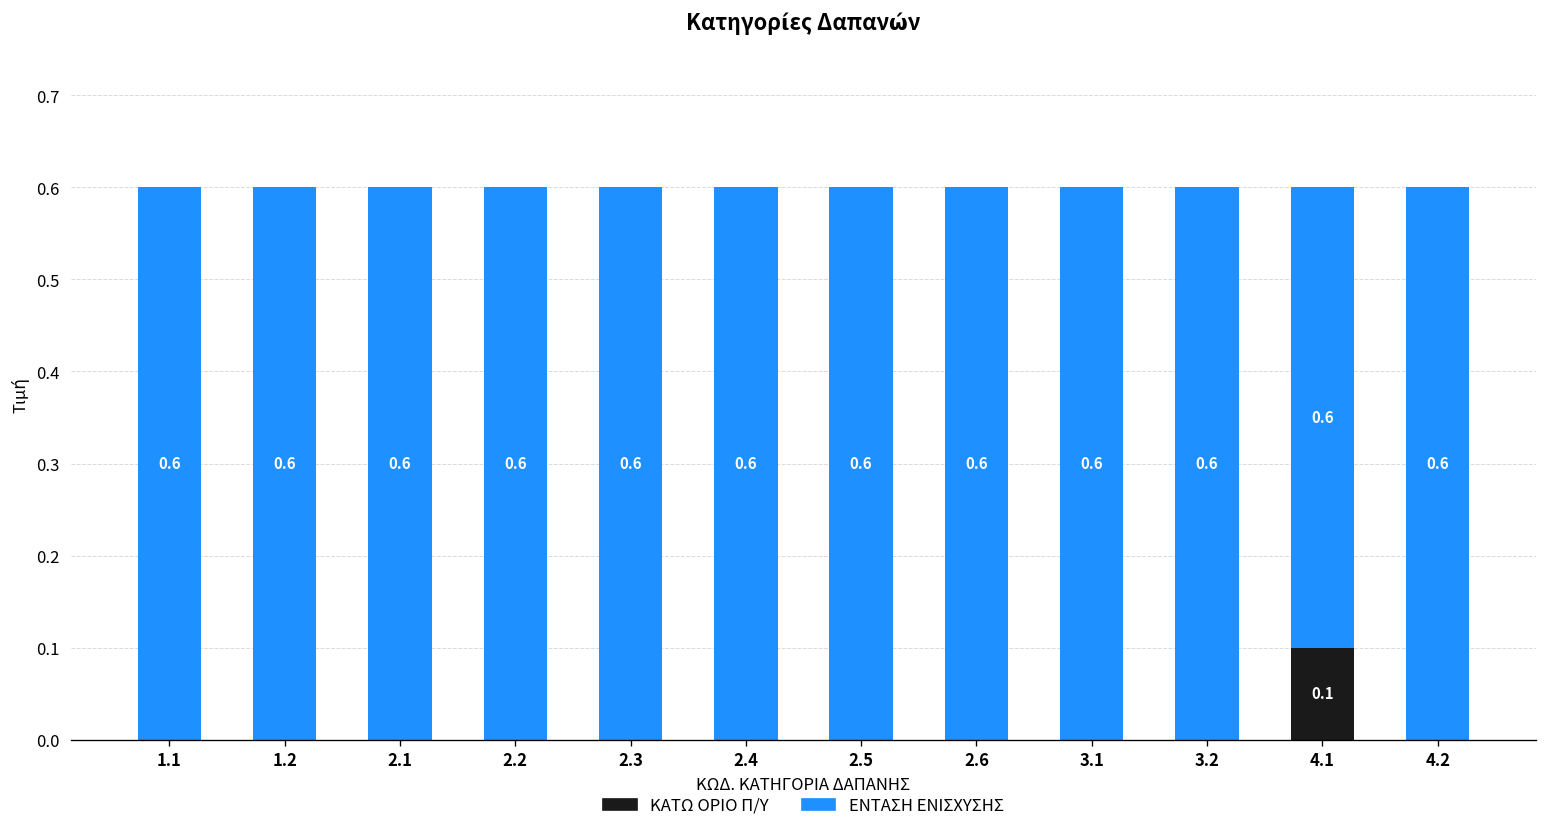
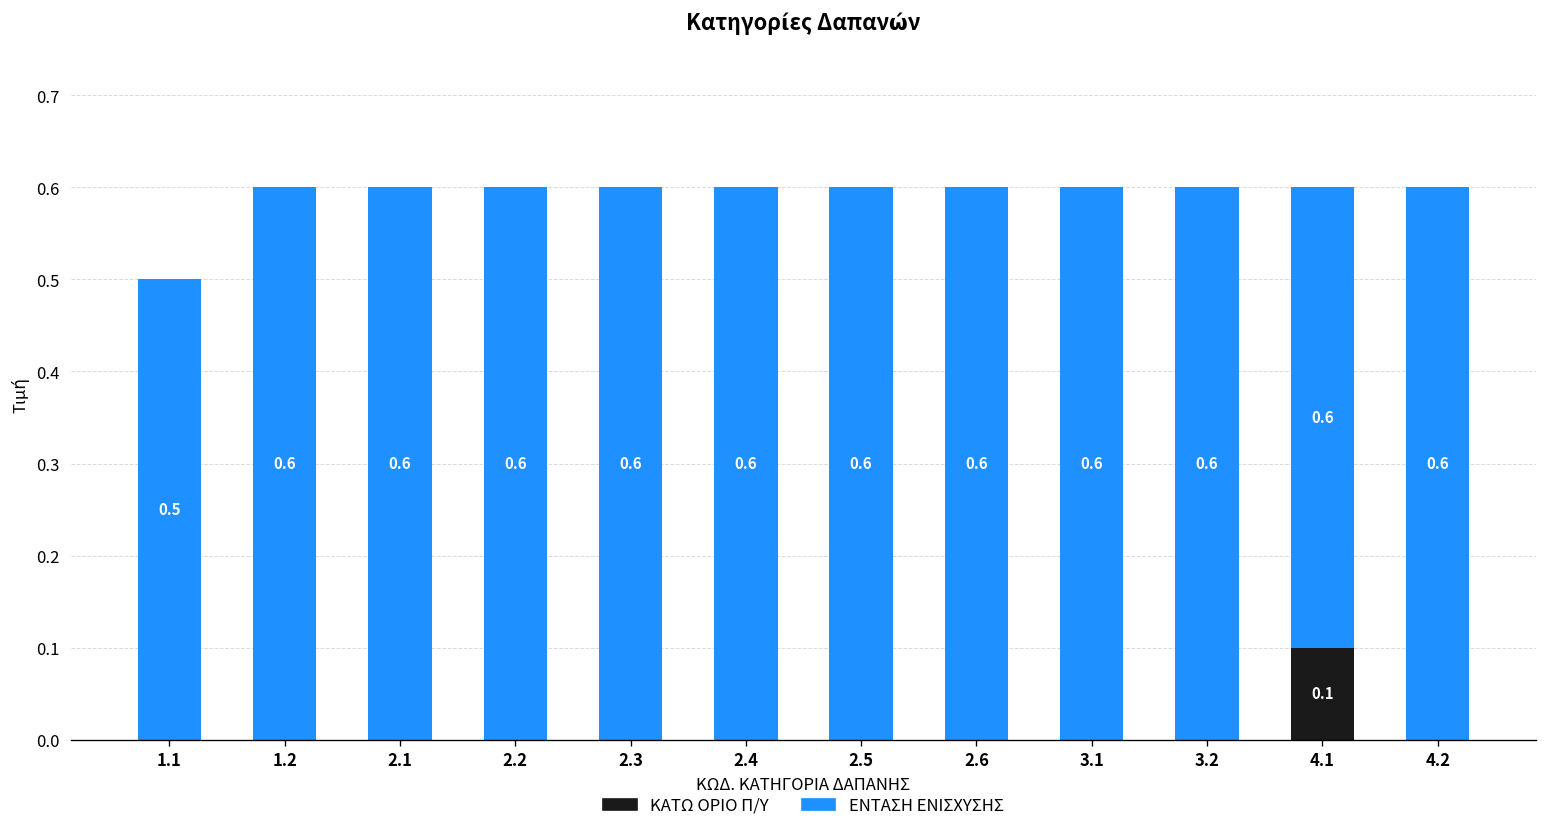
  {
    "ΚΑΤΩ ΟΡΙΟ Π/Υ": {
      "4.1": 0.1
    },
    "ΕΝΤΑΣΗ ΕΝΙΣΧΥΣΗΣ": {
-     "1.1": 0.6,
+     "1.1": 0.5,
      "1.2": 0.6,
      "2.1": 0.6,
      "2.2": 0.6,
      "2.3": 0.6,
      "2.4": 0.6,
      "2.5": 0.6,
      "2.6": 0.6,
      "3.1": 0.6,
      "3.2": 0.6,
      "4.2": 0.6
    }
  }
